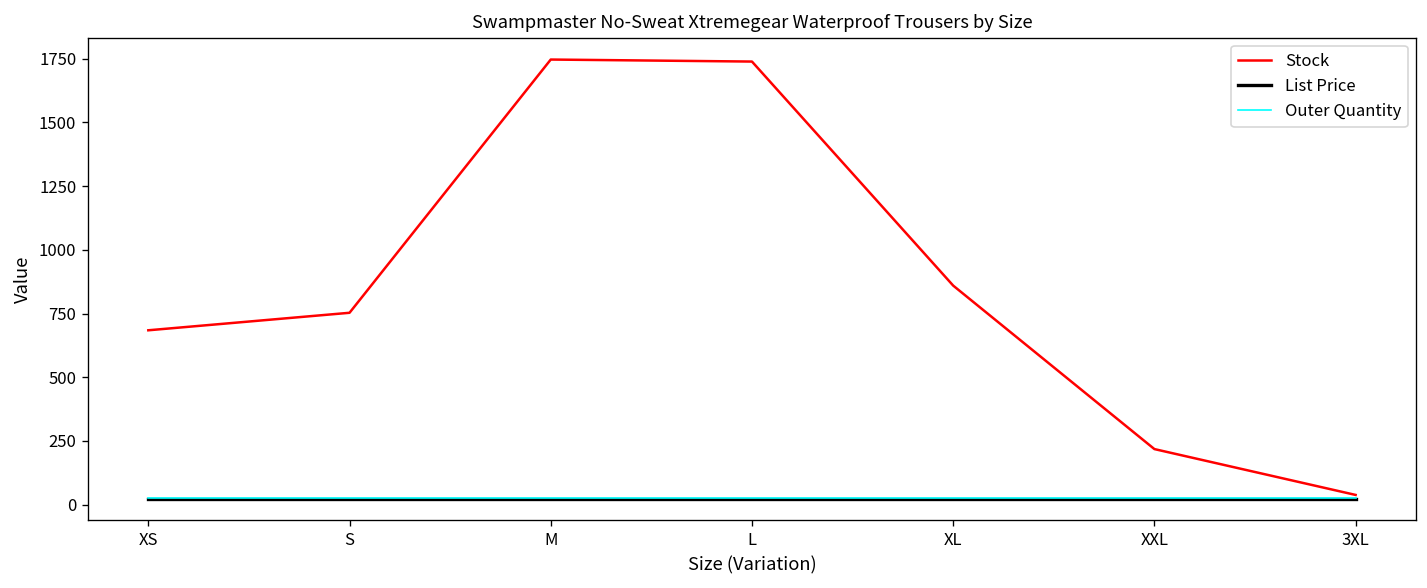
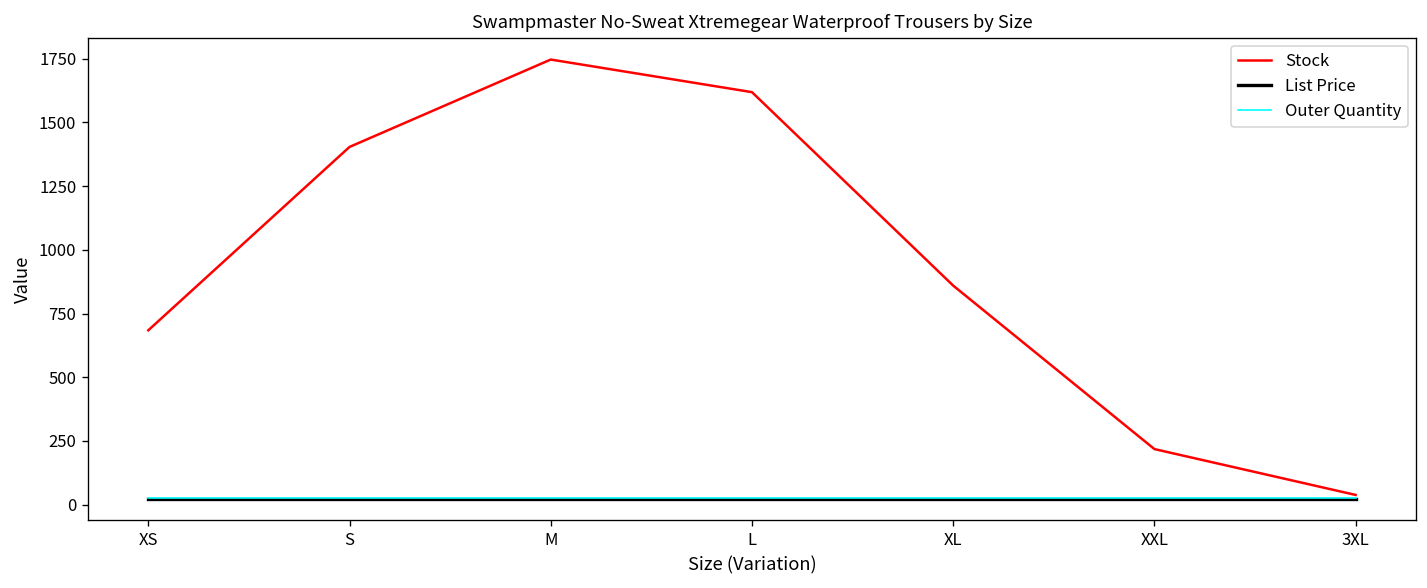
  {
    "Stock": {
      "XS": 680,
-     "S": 750,
+     "S": 1400,
      "M": 1750,
-     "L": 1740,
+     "L": 1620,
      "XL": 860,
      "XXL": 220,
      "3XL": 40
    }
  }
